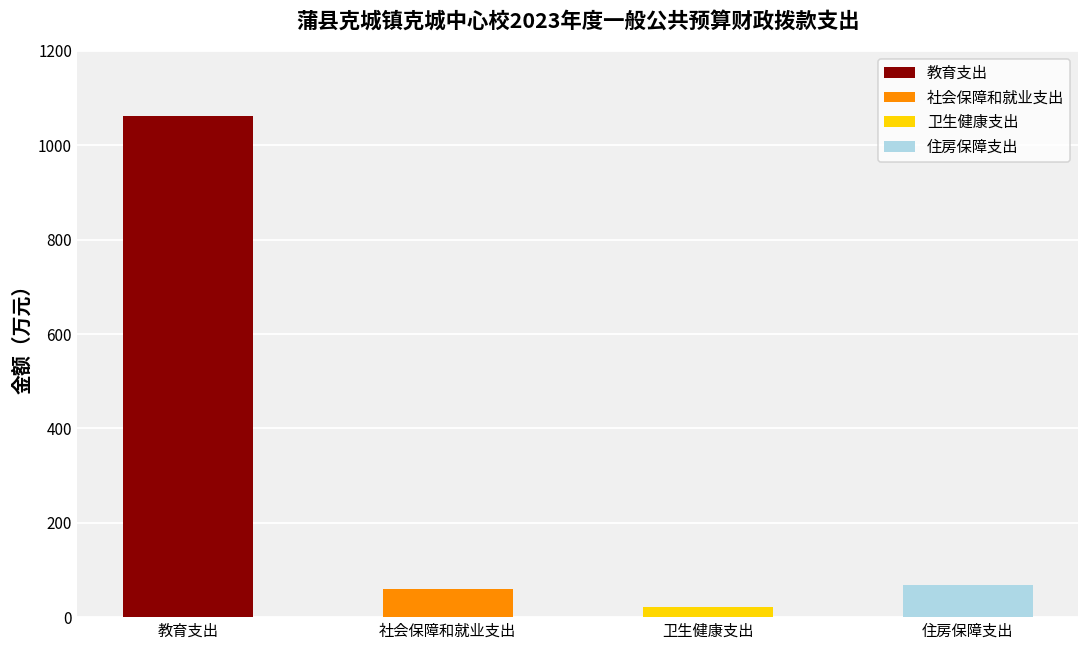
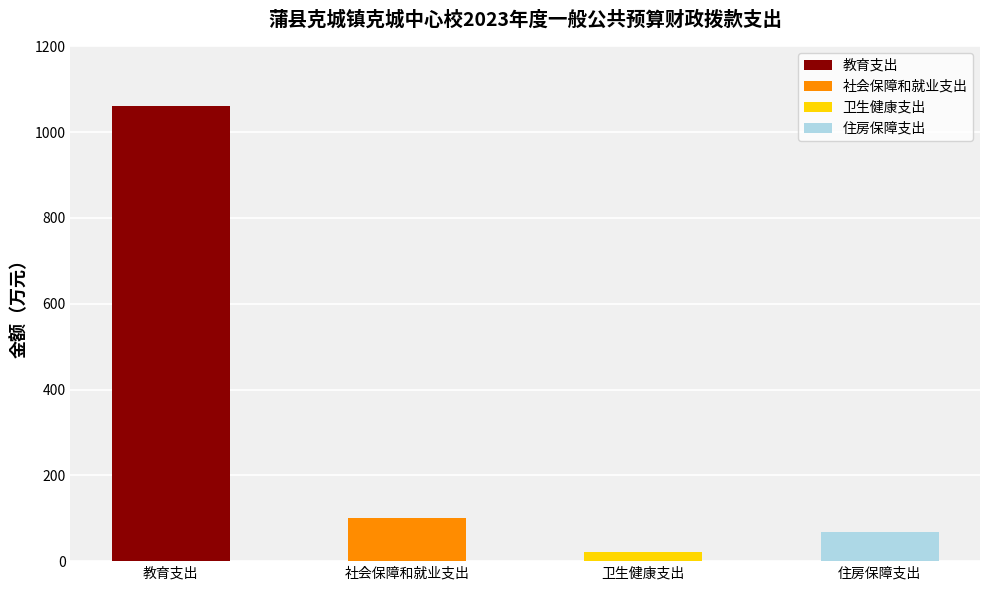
  {
    "教育支出": 1060,
-   "社会保障和就业支出": 60,
+   "社会保障和就业支出": 100,
    "卫生健康支出": 20,
    "住房保障支出": 70
  }
